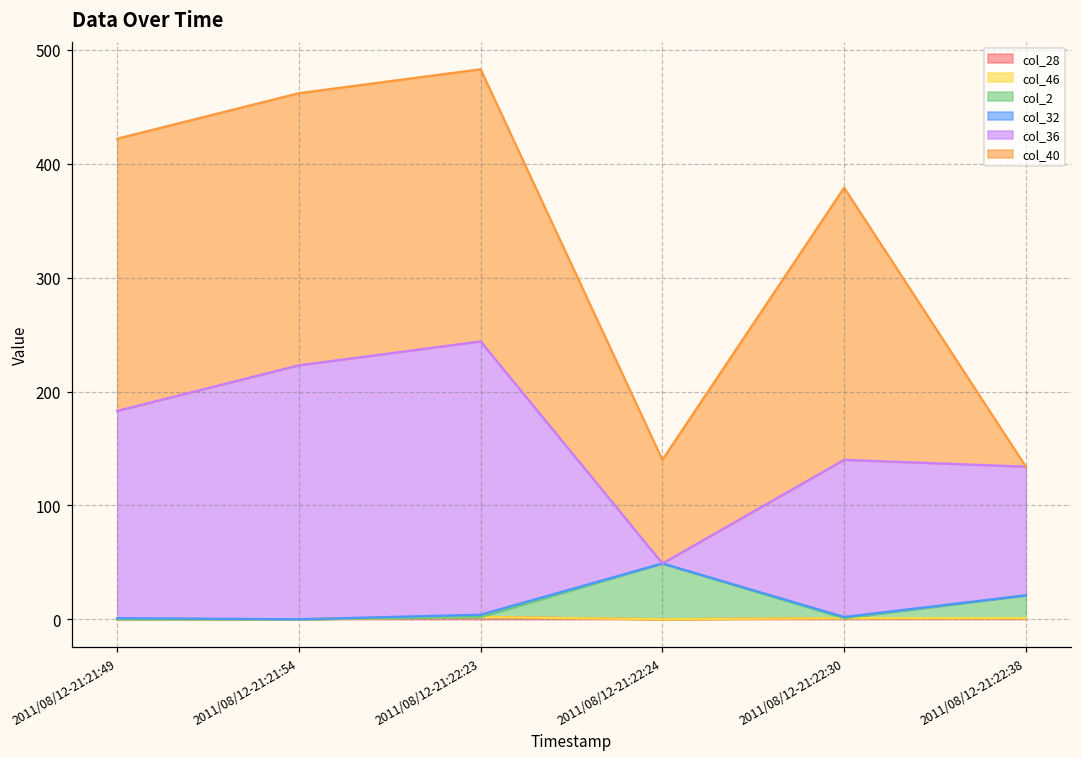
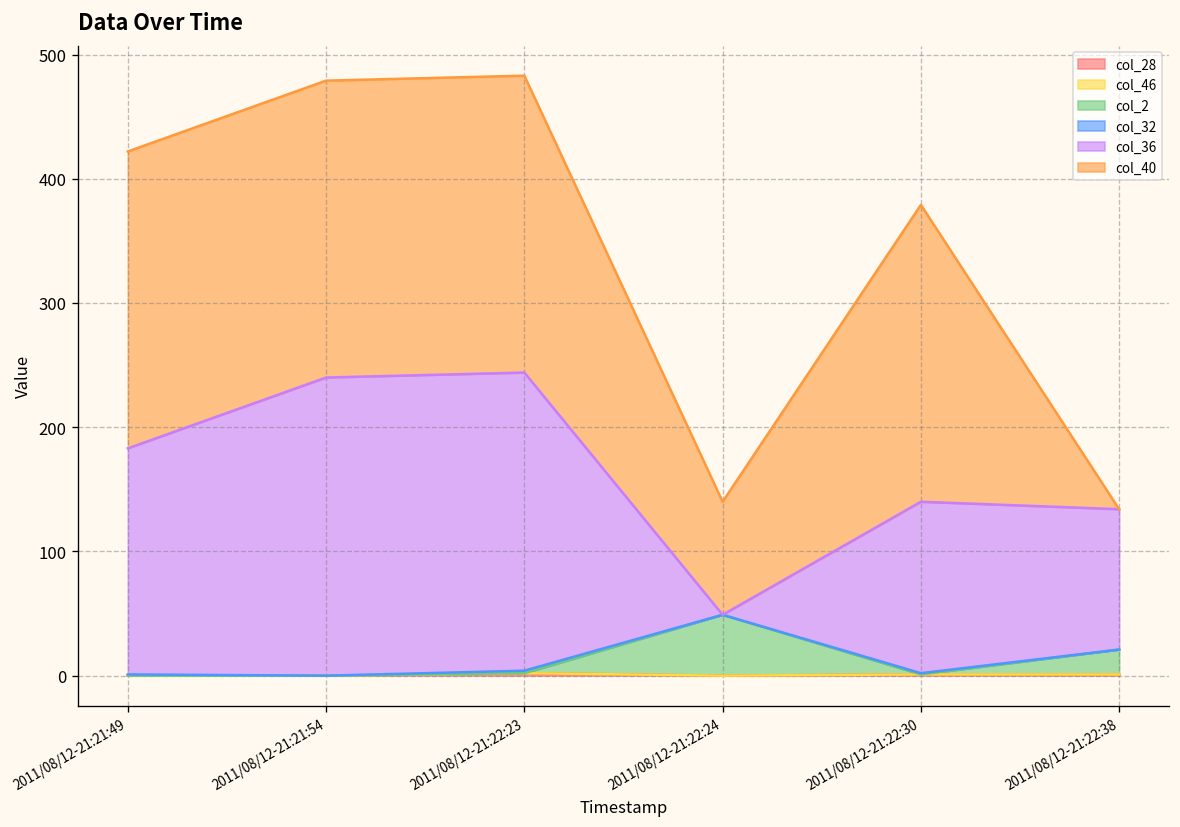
  {
    "col_36": {
      "2011/08/12-21:21:49": 182,
-     "2011/08/12-21:21:54": 223,
+     "2011/08/12-21:21:54": 240,
      "2011/08/12-21:22:23": 240,
      "2011/08/12-21:22:30": 138
    }
  }
